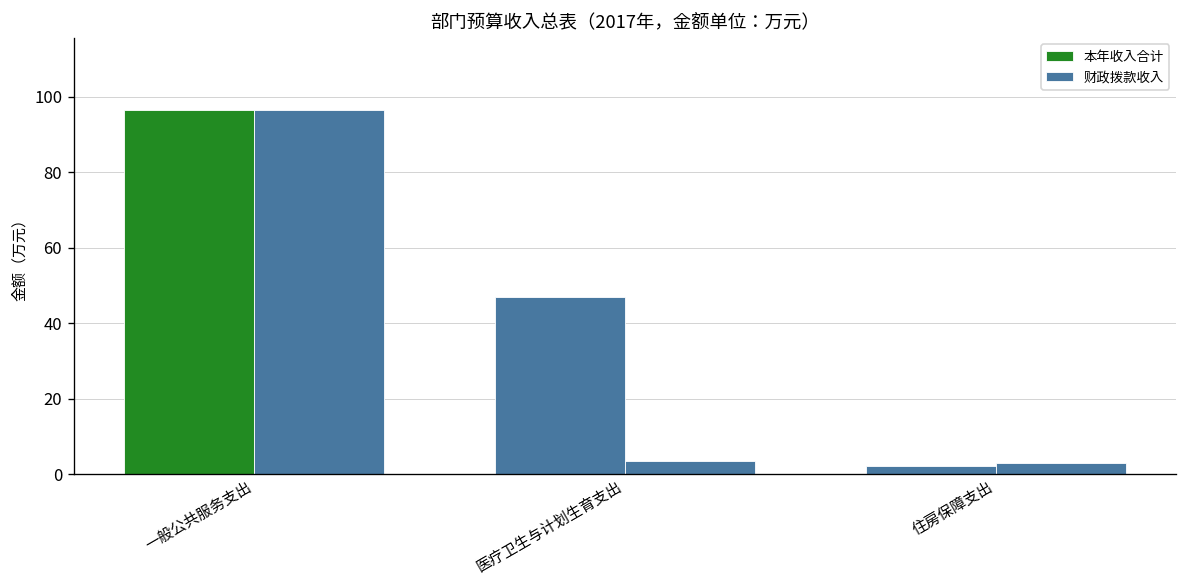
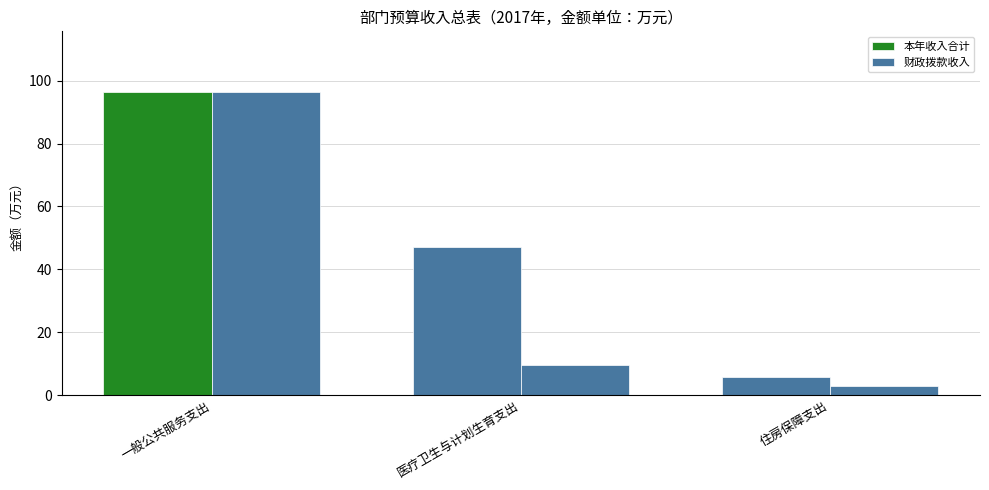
  {
    "本年收入合计": {
      "一般公共服务支出": 96,
      "医疗卫生与计划生育支出": 47,
-     "住房保障支出": 2
+     "住房保障支出": 6
    },
    "财政拨款收入": {
      "一般公共服务支出": 96,
-     "医疗卫生与计划生育支出": 3,
+     "医疗卫生与计划生育支出": 10,
      "住房保障支出": 3
    }
  }
